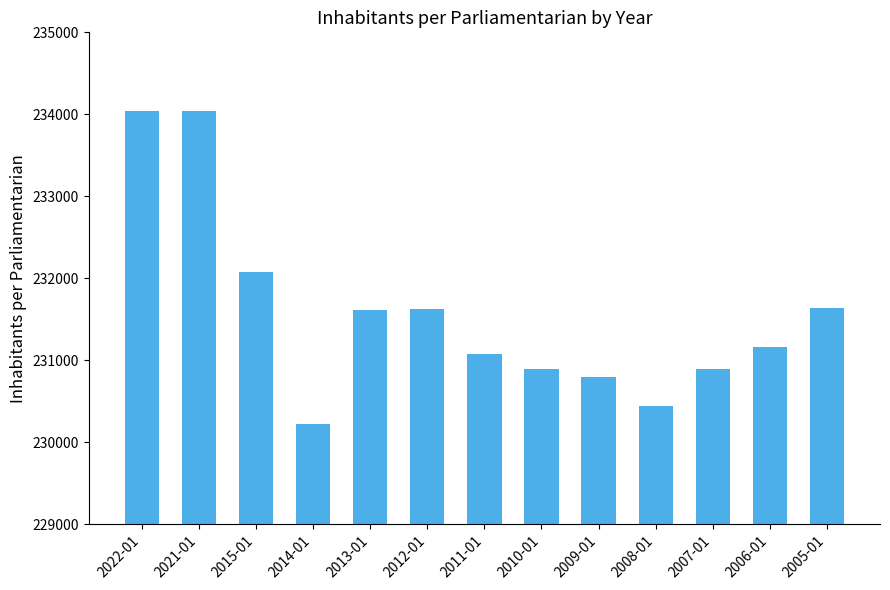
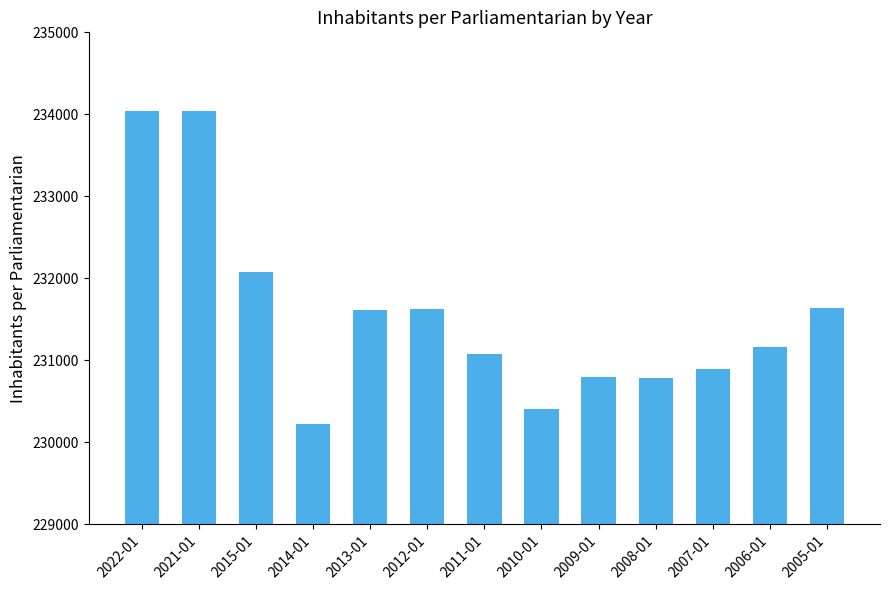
  {
    "2022-01": 234000,
    "2021-01": 234000,
    "2015-01": 232100,
    "2014-01": 230200,
    "2013-01": 231600,
    "2012-01": 231600,
    "2011-01": 231100,
-   "2010-01": 230900,
+   "2010-01": 230400,
    "2009-01": 230800,
-   "2008-01": 230400,
+   "2008-01": 230800,
    "2007-01": 230900,
    "2006-01": 231200,
    "2005-01": 231600
  }
